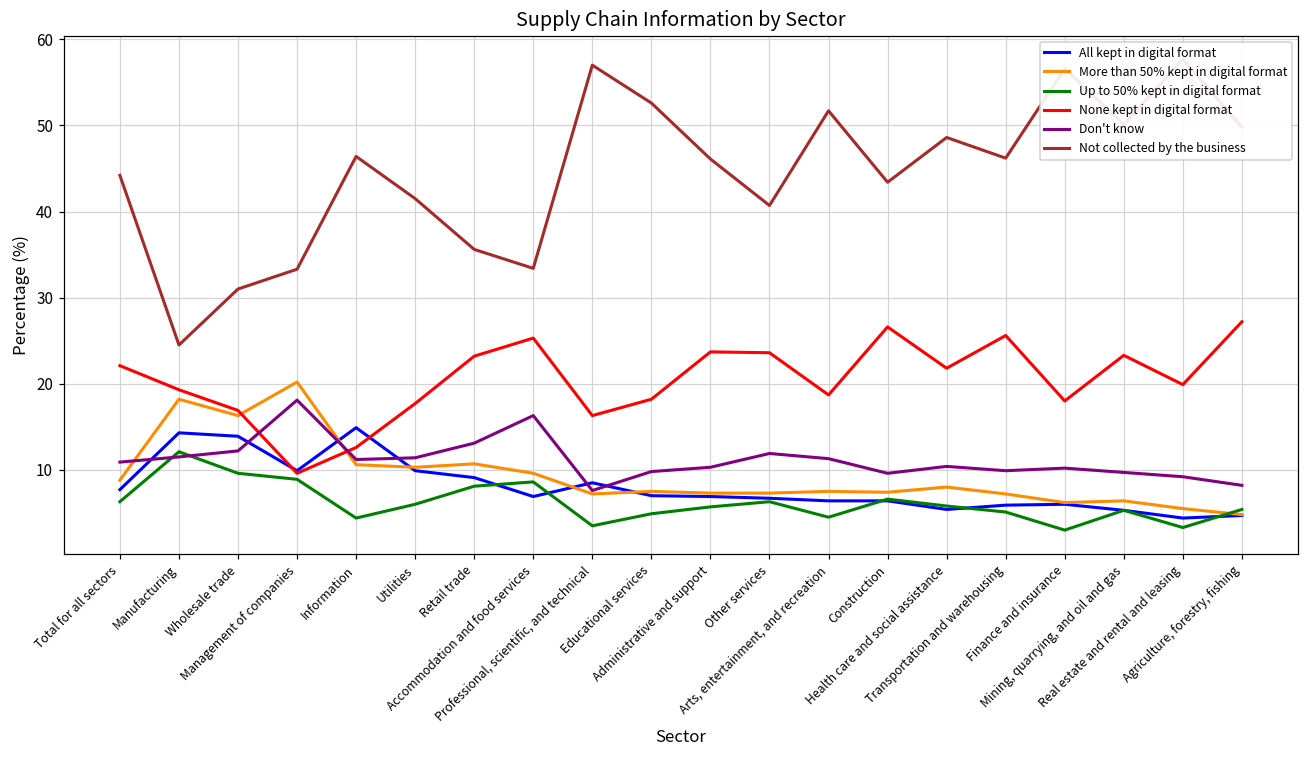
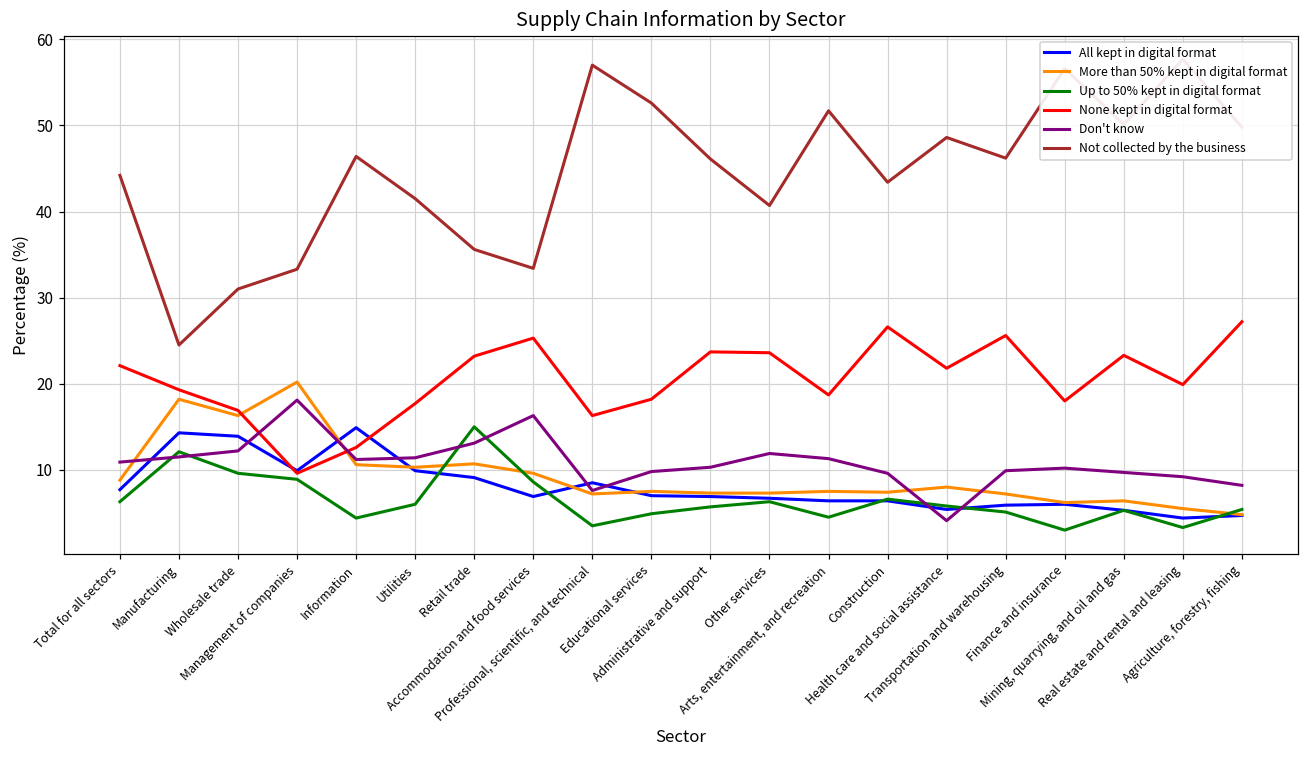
  {
    "All kept in digital format": {
      "Total for all sectors": 8,
      "Manufacturing": 14,
      "Wholesale trade": 14,
      "Information": 15,
      "Utilities": 10,
      "Retail trade": 9,
      "Accommodation and food services": 7,
      "Professional, scientific, and technical": 9,
      "Educational services": 7,
      "Administrative and support": 7,
      "Other services": 7,
      "Arts, entertainment, and recreation": 6,
      "Health care and social assistance": 5,
      "Transportation and warehousing": 6,
      "Real estate and rental and leasing": 4
    },
    "More than 50% kept in digital format": {
      "Total for all sectors": 9,
      "Manufacturing": 18,
      "Wholesale trade": 16,
      "Management of companies": 20,
      "Information": 11,
      "Utilities": 10,
      "Retail trade": 11,
      "Accommodation and food services": 10,
      "Professional, scientific, and technical": 7,
      "Educational services": 8,
      "Administrative and support": 7,
      "Other services": 7,
      "Arts, entertainment, and recreation": 8,
      "Construction": 7,
      "Health care and social assistance": 8,
      "Transportation and warehousing": 7,
      "Mining, quarrying, and oil and gas": 6,
      "Real estate and rental and leasing": 6
    },
    "Up to 50% kept in digital format": {
      "Total for all sectors": 6,
      "Manufacturing": 12,
      "Wholesale trade": 10,
      "Management of companies": 9,
      "Information": 4,
      "Utilities": 6,
-     "Retail trade": 8,
+     "Retail trade": 15,
      "Accommodation and food services": 9,
      "Professional, scientific, and technical": 4,
      "Educational services": 5,
      "Administrative and support": 6,
      "Other services": 6,
      "Arts, entertainment, and recreation": 5,
      "Health care and social assistance": 6,
      "Transportation and warehousing": 5,
      "Finance and insurance": 3,
      "Real estate and rental and leasing": 3,
      "Agriculture, forestry, fishing": 5
    },
    "None kept in digital format": {
      "Total for all sectors": 22,
      "Manufacturing": 19,
      "Wholesale trade": 17,
      "Information": 13,
      "Utilities": 18,
      "Retail trade": 23,
      "Accommodation and food services": 25,
      "Professional, scientific, and technical": 16,
      "Educational services": 18,
      "Administrative and support": 24,
      "Other services": 24,
      "Arts, entertainment, and recreation": 19,
      "Construction": 27,
      "Health care and social assistance": 22,
      "Transportation and warehousing": 26,
      "Finance and insurance": 18,
      "Mining, quarrying, and oil and gas": 23,
      "Real estate and rental and leasing": 20,
      "Agriculture, forestry, fishing": 27
    },
    "Don't know": {
      "Total for all sectors": 11,
      "Manufacturing": 12,
      "Wholesale trade": 12,
      "Management of companies": 18,
      "Information": 11,
      "Utilities": 11,
      "Retail trade": 13,
      "Accommodation and food services": 16,
      "Professional, scientific, and technical": 8,
      "Educational services": 10,
      "Administrative and support": 10,
      "Other services": 12,
      "Arts, entertainment, and recreation": 11,
      "Construction": 10,
-     "Health care and social assistance": 10,
+     "Health care and social assistance": 4,
      "Transportation and warehousing": 10,
      "Finance and insurance": 10,
      "Mining, quarrying, and oil and gas": 10,
      "Real estate and rental and leasing": 9,
      "Agriculture, forestry, fishing": 8
    },
    "Not collected by the business": {
      "Total for all sectors": 44,
      "Manufacturing": 25,
      "Wholesale trade": 31,
      "Management of companies": 33,
      "Information": 46,
      "Utilities": 42,
      "Retail trade": 36,
      "Accommodation and food services": 33,
      "Professional, scientific, and technical": 57,
      "Educational services": 53,
      "Administrative and support": 46,
      "Other services": 41,
      "Arts, entertainment, and recreation": 52,
      "Construction": 43,
      "Health care and social assistance": 49,
      "Transportation and warehousing": 46
    }
  }
